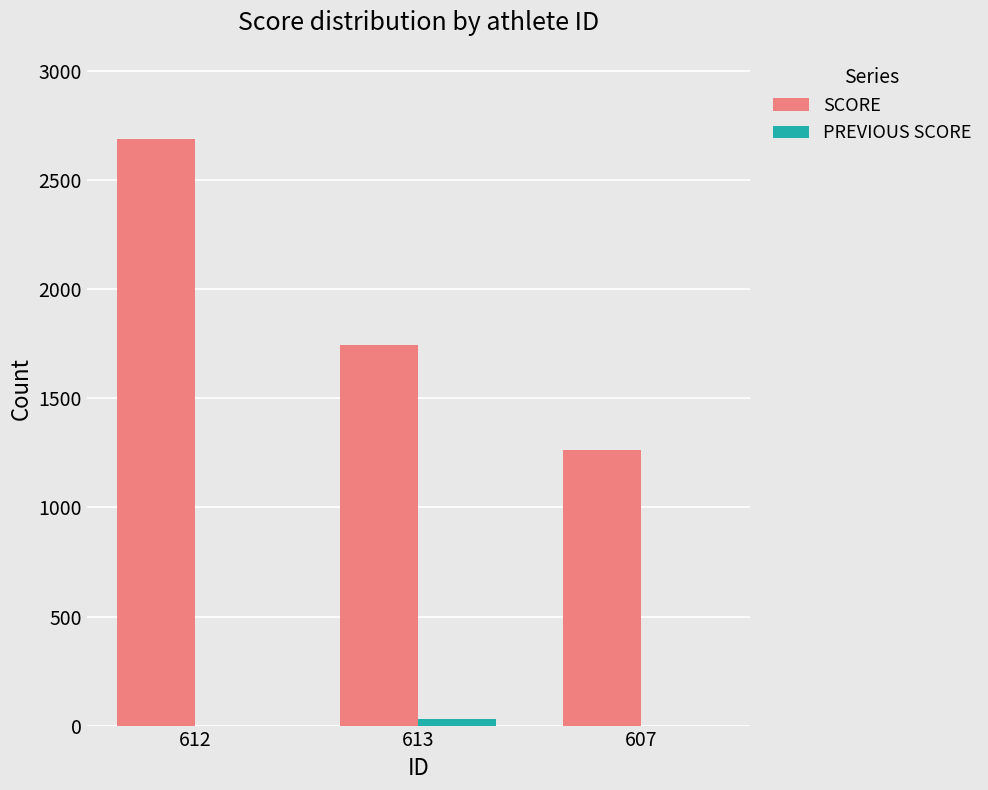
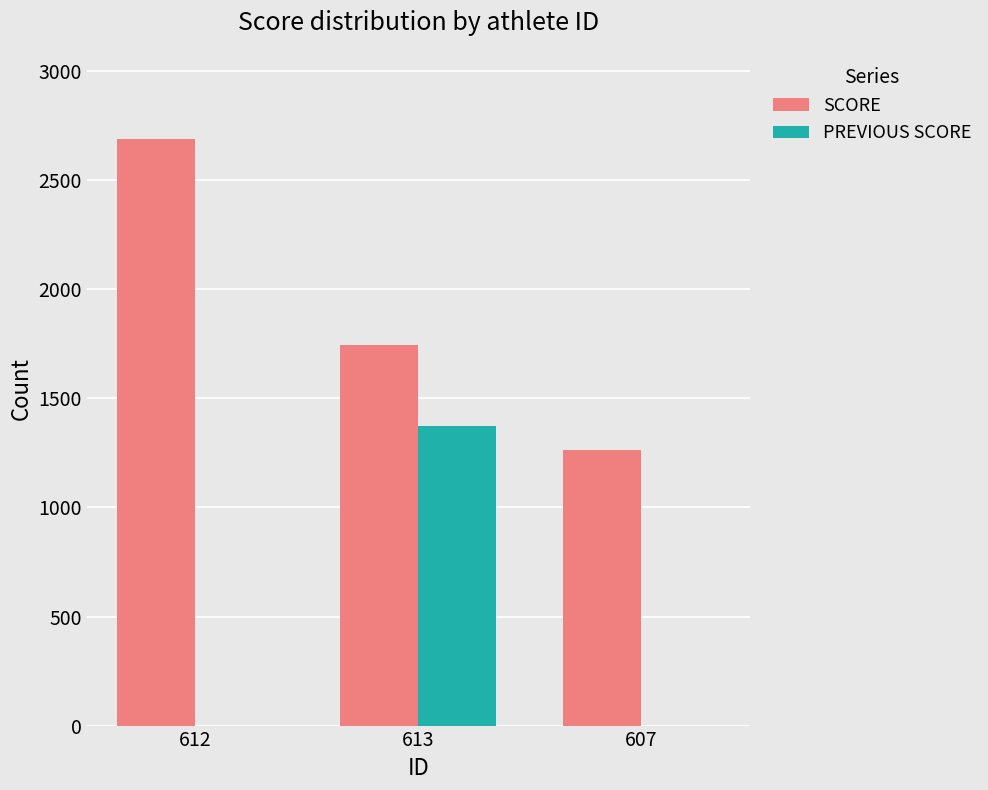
  {
    "SCORE": {
      "612": 2690,
      "613": 1750,
      "607": 1260
    },
    "PREVIOUS SCORE": {
      "612": 0,
-     "613": 30,
+     "613": 1370,
      "607": 0
    }
  }
